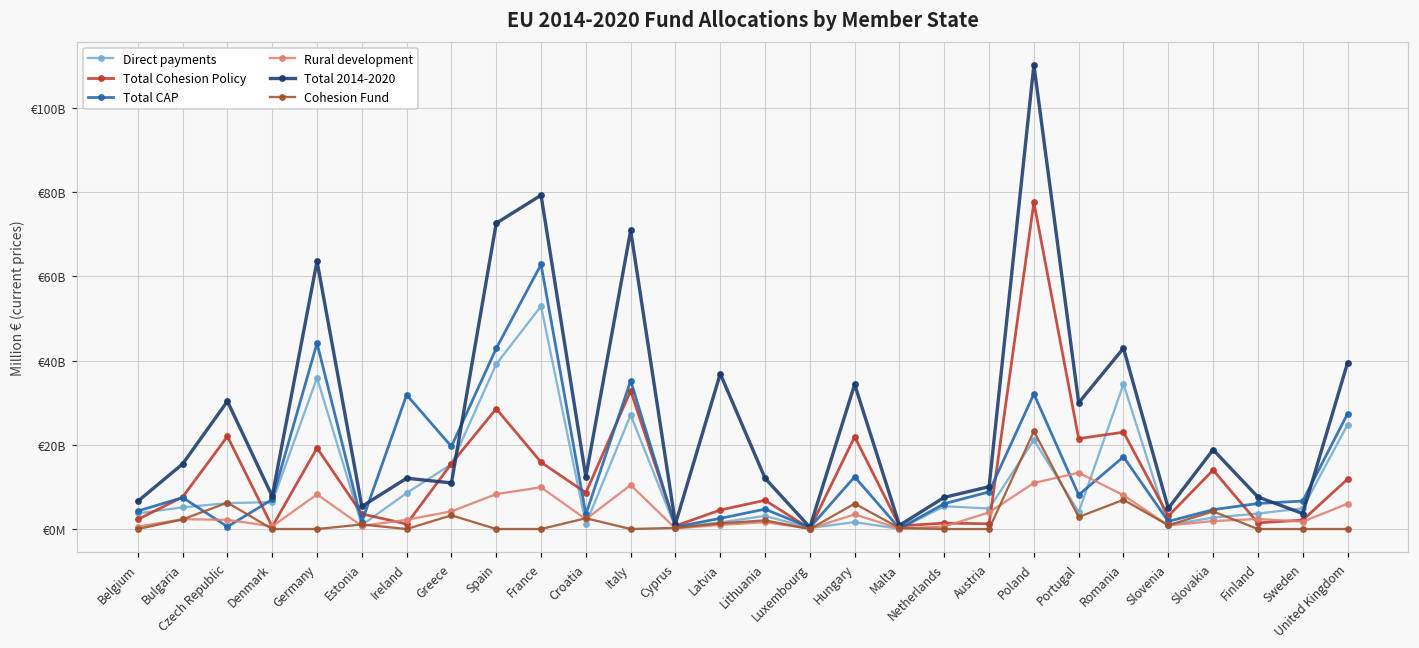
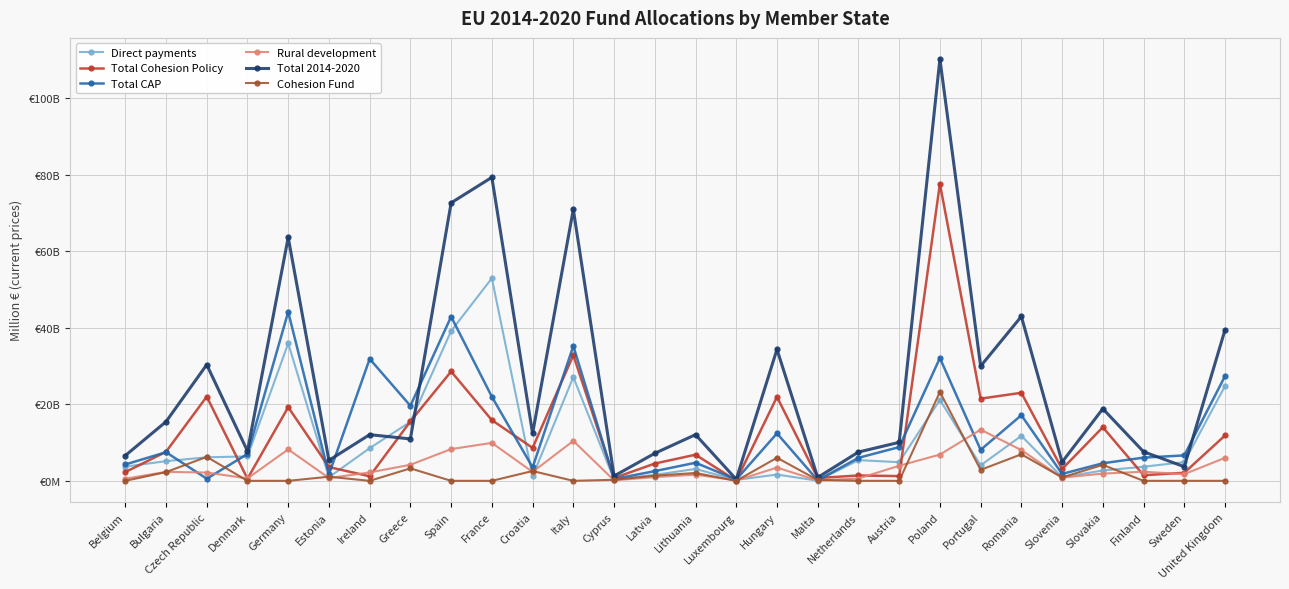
  {
    "Direct payments": {
      "Bulgaria": "€5000000000",
      "Germany": "€36000000000",
      "Ireland": "€9000000000",
      "Spain": "€39000000000",
      "France": "€53000000000",
      "Croatia": "€1000000000",
      "Italy": "€27000000000",
      "Lithuania": "€3000000000",
      "Hungary": "€2000000000",
      "Austria": "€5000000000",
      "Poland": "€21000000000",
      "Portugal": "€4000000000",
-     "Romania": "€34000000000",
+     "Romania": "€12000000000",
      "Slovakia": "€3000000000",
      "Finland": "€4000000000",
      "Sweden": "€5000000000",
      "United Kingdom": "€25000000000"
    },
    "Total CAP": {
      "Czech Republic": "€1000000000",
      "Germany": "€44000000000",
      "Ireland": "€32000000000",
      "Greece": "€20000000000",
      "Spain": "€43000000000",
-     "France": "€63000000000",
+     "France": "€22000000000",
      "Croatia": "€4000000000",
      "Italy": "€35000000000",
      "Latvia": "€3000000000",
      "Lithuania": "€5000000000",
      "Hungary": "€12000000000",
      "Austria": "€9000000000",
      "Poland": "€32000000000",
      "Portugal": "€8000000000",
      "Romania": "€17000000000",
      "Slovenia": "€2000000000",
      "Finland": "€6000000000",
      "Sweden": "€7000000000",
      "United Kingdom": "€27000000000"
    },
    "Rural development": {
      "Czech Republic": "€2000000000",
      "Germany": "€8000000000",
      "Ireland": "€2000000000",
      "Greece": "€4000000000",
      "Spain": "€8000000000",
      "France": "€10000000000",
      "Italy": "€10000000000",
      "Hungary": "€3000000000",
      "Austria": "€4000000000",
-     "Poland": "€11000000000",
+     "Poland": "€7000000000",
      "Portugal": "€13000000000",
      "Romania": "€8000000000",
      "Slovakia": "€2000000000",
      "Finland": "€2000000000",
      "United Kingdom": "€6000000000"
    },
    "Total 2014-2020": {
      "Belgium": "€7000000000",
      "Bulgaria": "€15000000000",
      "Czech Republic": "€30000000000",
      "Denmark": "€8000000000",
      "Germany": "€64000000000",
      "Estonia": "€5000000000",
      "Ireland": "€12000000000",
      "Greece": "€11000000000",
      "Spain": "€73000000000",
      "France": "€79000000000",
      "Croatia": "€12000000000",
      "Italy": "€71000000000",
-     "Latvia": "€37000000000",
+     "Latvia": "€7000000000",
      "Lithuania": "€12000000000",
      "Hungary": "€34000000000",
      "Netherlands": "€8000000000",
      "Austria": "€10000000000",
      "Poland": "€110000000000",
      "Portugal": "€30000000000",
      "Romania": "€43000000000",
      "Slovenia": "€5000000000",
      "Slovakia": "€19000000000",
      "Finland": "€8000000000",
      "Sweden": "€4000000000",
      "United Kingdom": "€39000000000"
    }
  }
